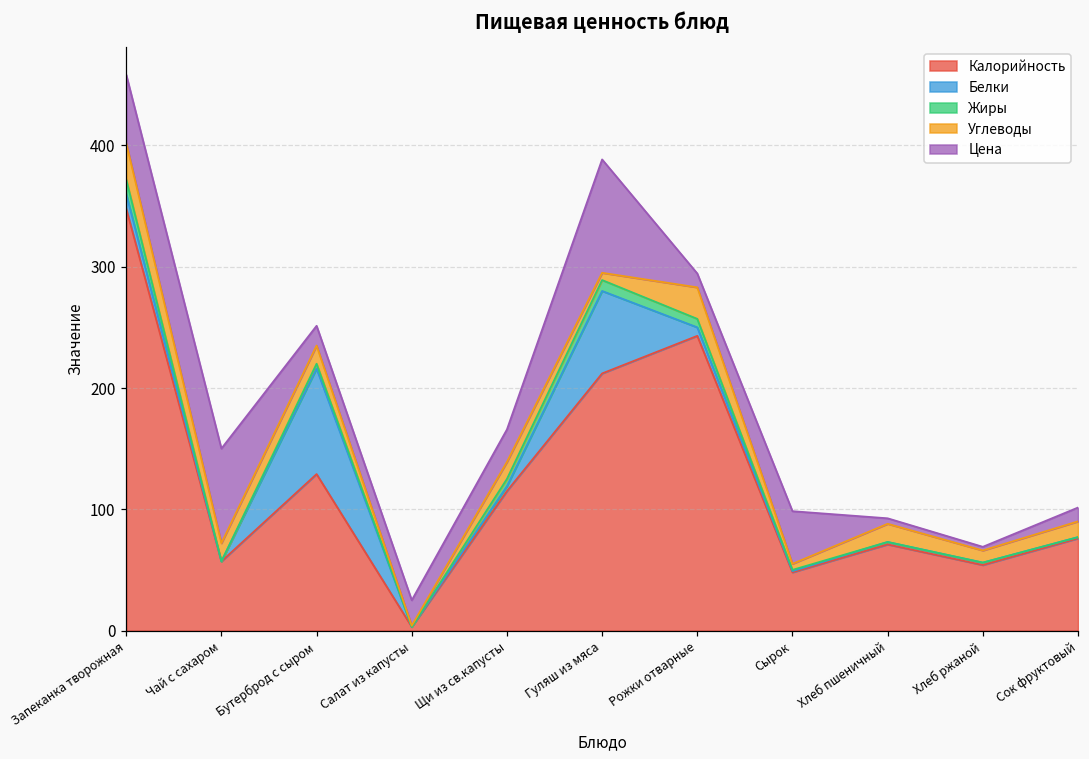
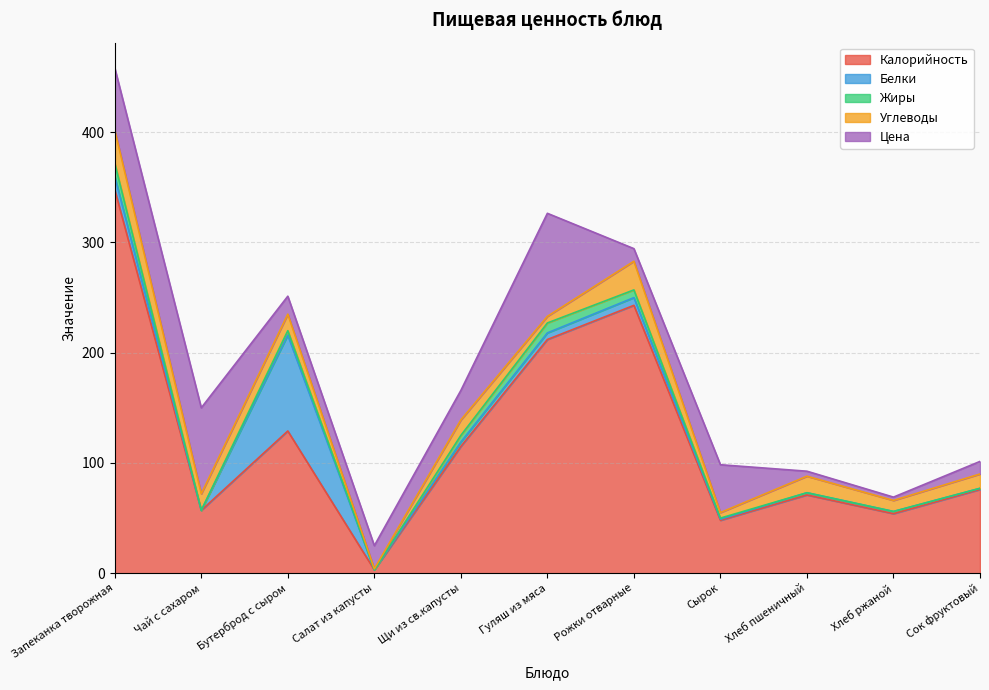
  {
    "Калорийность": {
      "Запеканка творожная": 348,
      "Бутерброд с сыром": 129,
      "Щи из св.капусты": 115,
      "Гуляш из мяса": 212,
      "Рожки отварные": 243
    },
    "Белки": {
      "Запеканка творожная": 12,
      "Бутерброд с сыром": 87,
      "Щи из св.капусты": 4,
-     "Гуляш из мяса": 68,
+     "Гуляш из мяса": 6,
      "Рожки отварные": 7
    },
    "Жиры": {
      "Запеканка творожная": 12,
      "Бутерброд с сыром": 4,
      "Щи из св.капусты": 6,
      "Гуляш из мяса": 9,
      "Рожки отварные": 7
    },
    "Углеводы": {
      "Запеканка творожная": 30,
      "Чай с сахаром": 15,
      "Бутерброд с сыром": 15,
      "Щи из св.капусты": 14,
      "Гуляш из мяса": 6,
      "Рожки отварные": 26,
      "Сырок": 5,
      "Хлеб пшеничный": 15,
      "Хлеб ржаной": 10,
      "Сок фруктовый": 13
    },
    "Цена": {
      "Запеканка творожная": 56,
      "Чай с сахаром": 78,
      "Бутерброд с сыром": 16,
      "Салат из капусты": 21,
      "Щи из св.капусты": 27,
      "Гуляш из мяса": 93,
      "Рожки отварные": 11,
      "Сырок": 43,
      "Хлеб пшеничный": 5,
      "Хлеб ржаной": 3,
      "Сок фруктовый": 11
    }
  }
